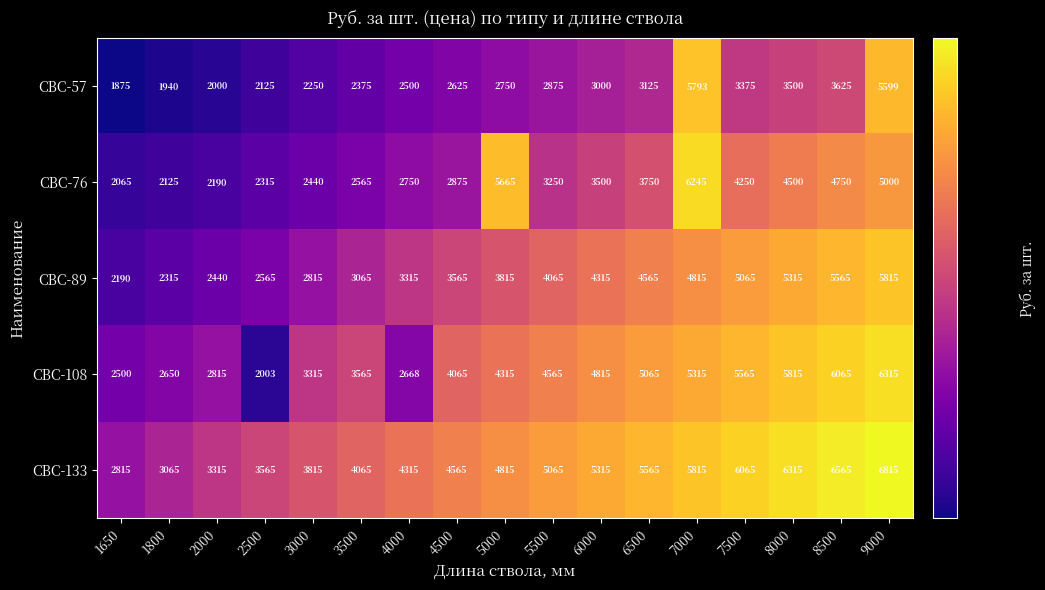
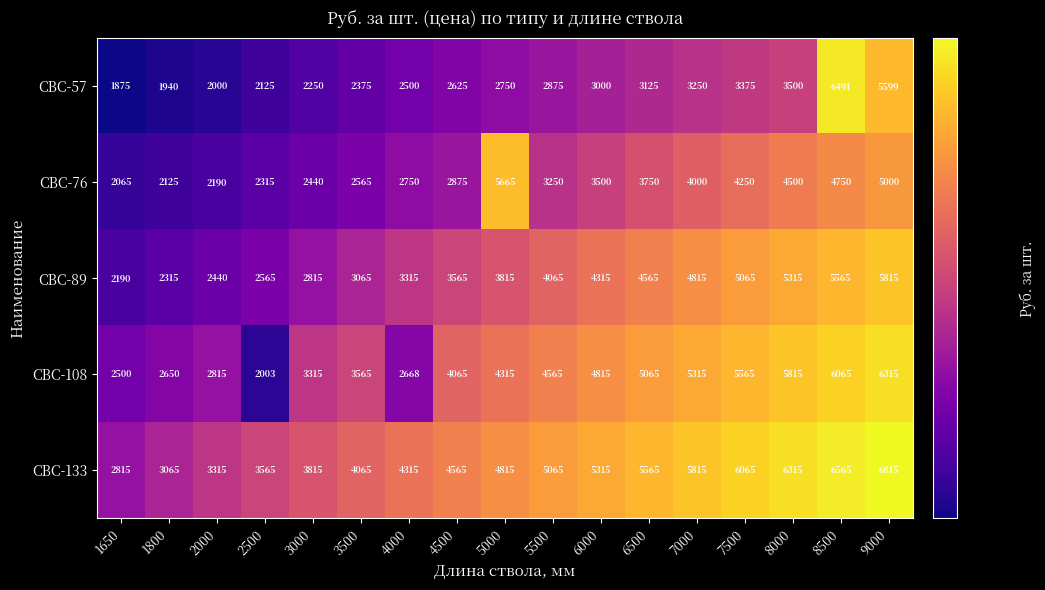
  {
    "СВС-57": {
      "1650": 1875,
      "1800": 1940,
      "2000": 2000,
      "2500": 2125,
      "3000": 2250,
      "3500": 2375,
      "4000": 2500,
      "4500": 2625,
      "5000": 2750,
      "5500": 2875,
      "6000": 3000,
      "6500": 3125,
-     "7000": 5793,
+     "7000": 3250,
      "7500": 3375,
      "8000": 3500,
-     "8500": 3625,
+     "8500": 6491,
      "9000": 5599
    },
    "СВС-76": {
      "1650": 2065,
      "1800": 2125,
      "2000": 2190,
      "2500": 2315,
      "3000": 2440,
      "3500": 2565,
      "4000": 2750,
      "4500": 2875,
      "5000": 5665,
      "5500": 3250,
      "6000": 3500,
      "6500": 3750,
-     "7000": 6245,
+     "7000": 4000,
      "7500": 4250,
      "8000": 4500,
      "8500": 4750,
      "9000": 5000
    },
    "СВС-89": {
      "1650": 2190,
      "1800": 2315,
      "2000": 2440,
      "2500": 2565,
      "3000": 2815,
      "3500": 3065,
      "4000": 3315,
      "4500": 3565,
      "5000": 3815,
      "5500": 4065,
      "6000": 4315,
      "6500": 4565,
      "7000": 4815,
      "7500": 5065,
      "8000": 5315,
      "8500": 5565,
      "9000": 5815
    },
    "СВС-108": {
      "1650": 2500,
      "1800": 2650,
      "2000": 2815,
      "2500": 2003,
      "3000": 3315,
      "3500": 3565,
      "4000": 2668,
      "4500": 4065,
      "5000": 4315,
      "5500": 4565,
      "6000": 4815,
      "6500": 5065,
      "7000": 5315,
      "7500": 5565,
      "8000": 5815,
      "8500": 6065,
      "9000": 6315
    },
    "СВС-133": {
      "1650": 2815,
      "1800": 3065,
      "2000": 3315,
      "2500": 3565,
      "3000": 3815,
      "3500": 4065,
      "4000": 4315,
      "4500": 4565,
      "5000": 4815,
      "5500": 5065,
      "6000": 5315,
      "6500": 5565,
      "7000": 5815,
      "7500": 6065,
      "8000": 6315,
      "8500": 6565,
      "9000": 6815
    }
  }
